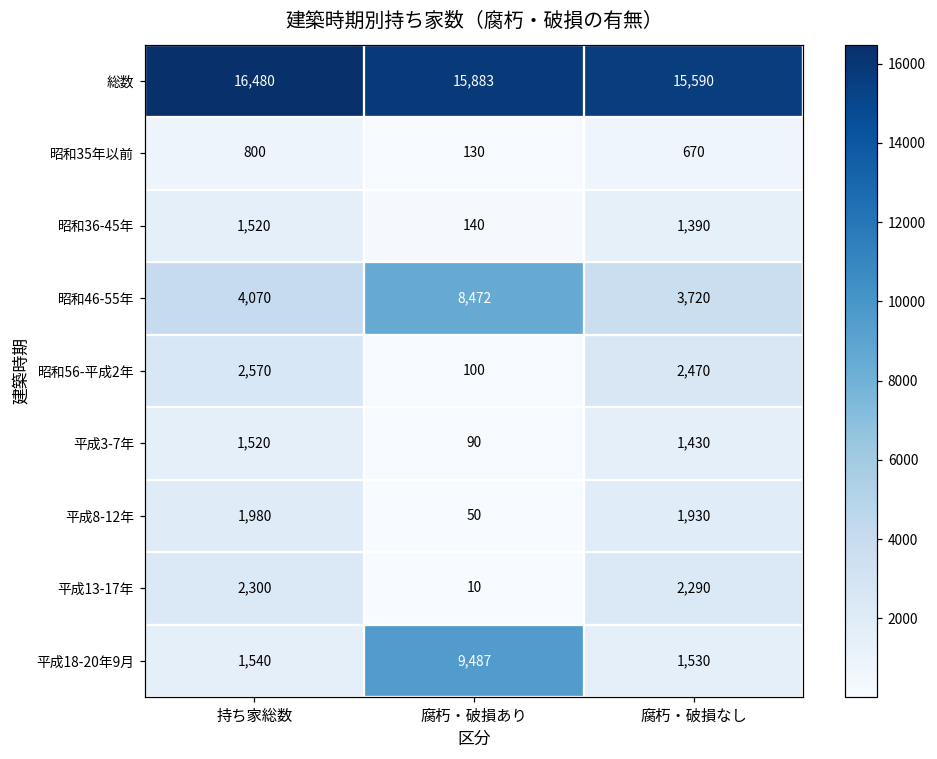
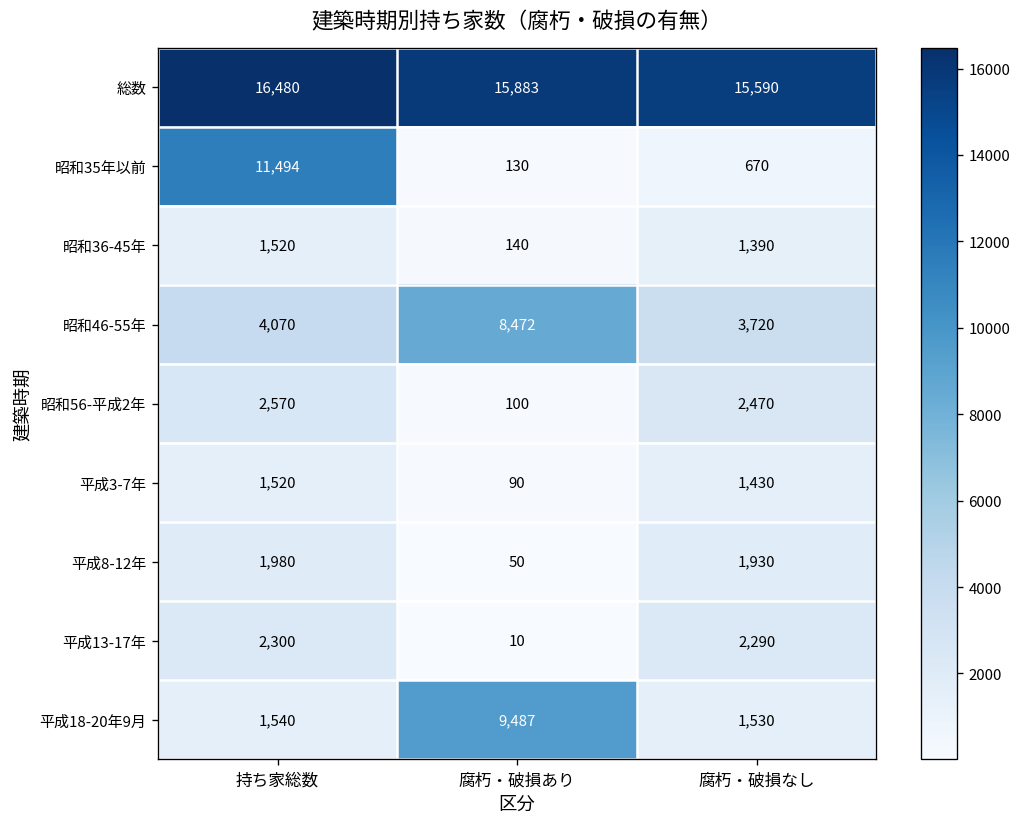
  {
    "総数": {
      "持ち家総数": "16,480",
      "腐朽・破損あり": "15,883",
      "腐朽・破損なし": "15,590"
    },
    "昭和35年以前": {
-     "持ち家総数": "800",
+     "持ち家総数": "11,494",
      "腐朽・破損あり": "130",
      "腐朽・破損なし": "670"
    },
    "昭和36-45年": {
      "持ち家総数": "1,520",
      "腐朽・破損あり": "140",
      "腐朽・破損なし": "1,390"
    },
    "昭和46-55年": {
      "持ち家総数": "4,070",
      "腐朽・破損あり": "8,472",
      "腐朽・破損なし": "3,720"
    },
    "昭和56-平成2年": {
      "持ち家総数": "2,570",
      "腐朽・破損あり": "100",
      "腐朽・破損なし": "2,470"
    },
    "平成3-7年": {
      "持ち家総数": "1,520",
      "腐朽・破損あり": "90",
      "腐朽・破損なし": "1,430"
    },
    "平成8-12年": {
      "持ち家総数": "1,980",
      "腐朽・破損あり": "50",
      "腐朽・破損なし": "1,930"
    },
    "平成13-17年": {
      "持ち家総数": "2,300",
      "腐朽・破損あり": "10",
      "腐朽・破損なし": "2,290"
    },
    "平成18-20年9月": {
      "持ち家総数": "1,540",
      "腐朽・破損あり": "9,487",
      "腐朽・破損なし": "1,530"
    }
  }
